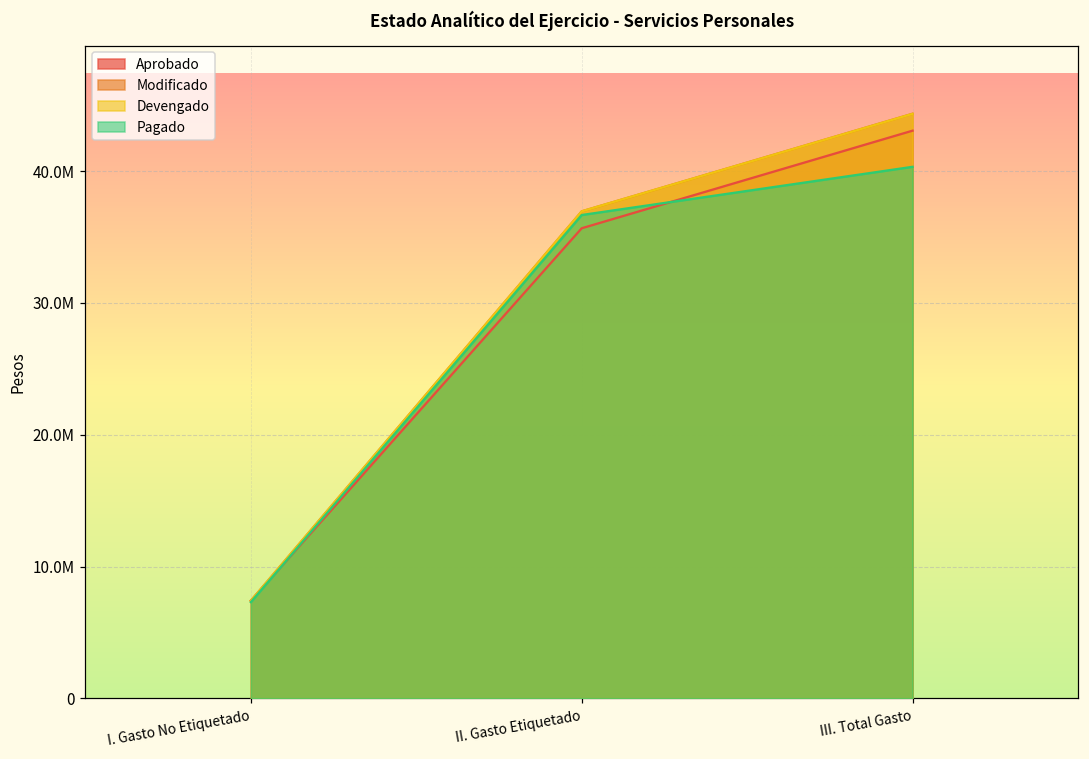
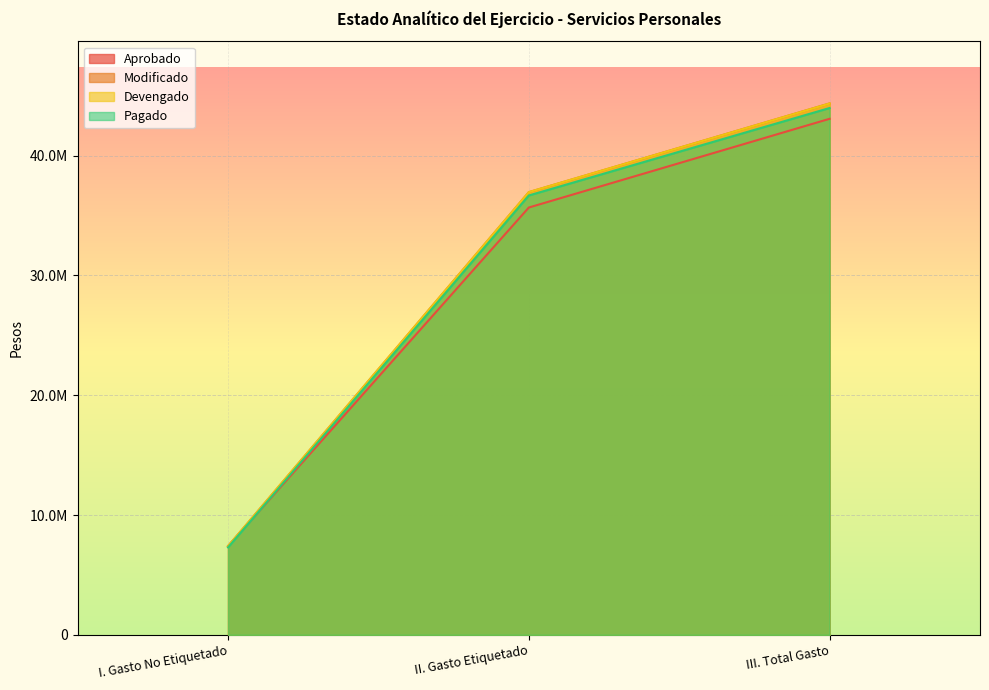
  {
    "Pagado": {
      "II. Gasto Etiquetado": 36700000,
-     "III. Total Gasto": 40300000
+     "III. Total Gasto": 44000000
    }
  }
